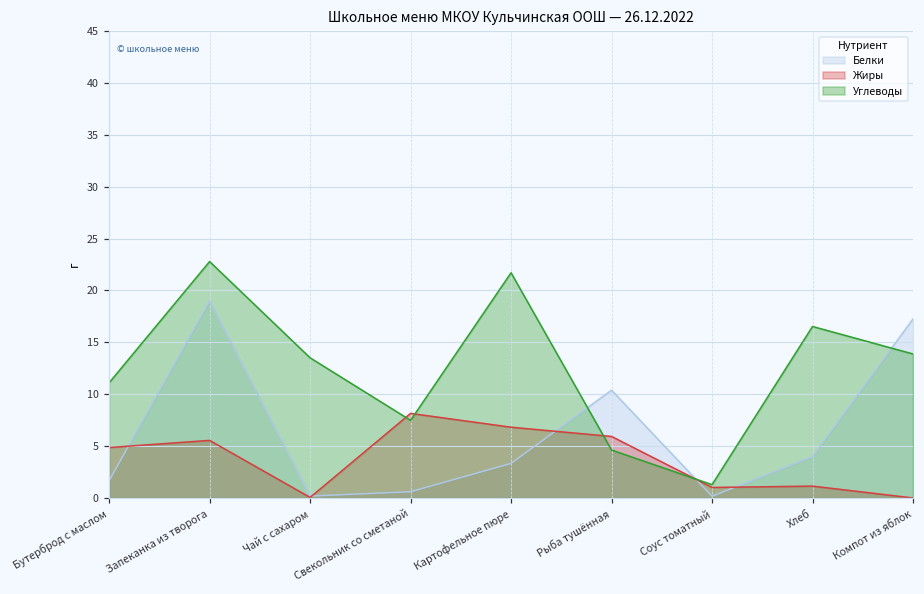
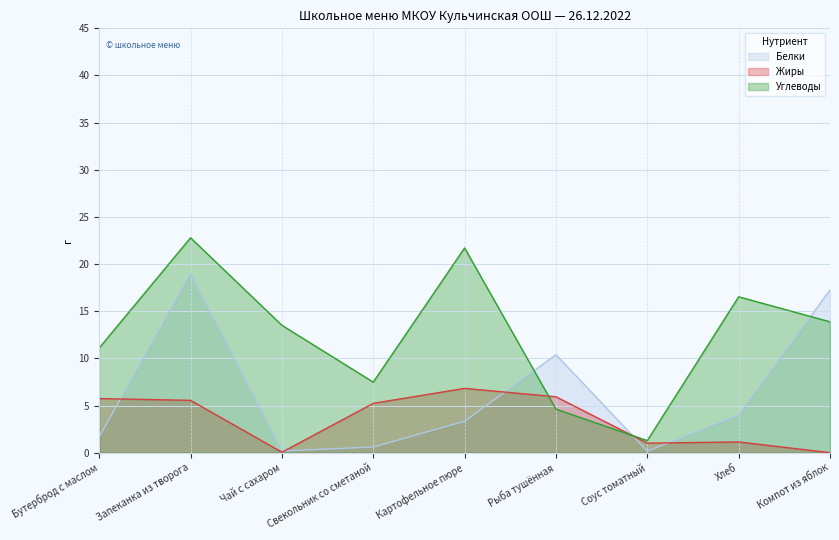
  {
    "Белки": {
      "Бутерброд с маслом": 2,
      "Запеканка из творога": 19,
      "Свекольник со сметаной": 1,
      "Картофельное пюре": 3,
      "Рыба тушённая": 10,
      "Соус томатный": 0,
      "Хлеб": 4,
      "Компот из яблок": 17
    },
    "Жиры": {
-     "Бутерброд с маслом": 5,
+     "Бутерброд с маслом": 6,
      "Запеканка из творога": 6,
-     "Свекольник со сметаной": 8,
+     "Свекольник со сметаной": 5,
      "Картофельное пюре": 7,
      "Рыба тушённая": 6,
      "Соус томатный": 1,
      "Хлеб": 1,
      "Компот из яблок": 0
    },
    "Углеводы": {
      "Бутерброд с маслом": 11,
      "Запеканка из творога": 23,
      "Чай с сахаром": 14,
      "Свекольник со сметаной": 7,
      "Картофельное пюре": 22,
      "Рыба тушённая": 5,
      "Соус томатный": 1,
      "Хлеб": 17,
      "Компот из яблок": 14
    }
  }
